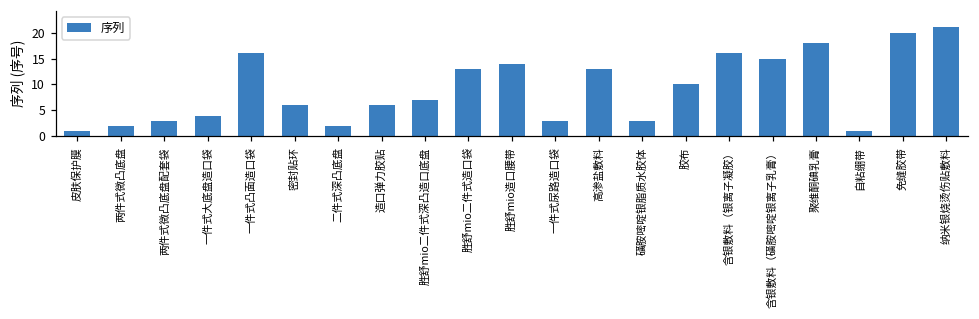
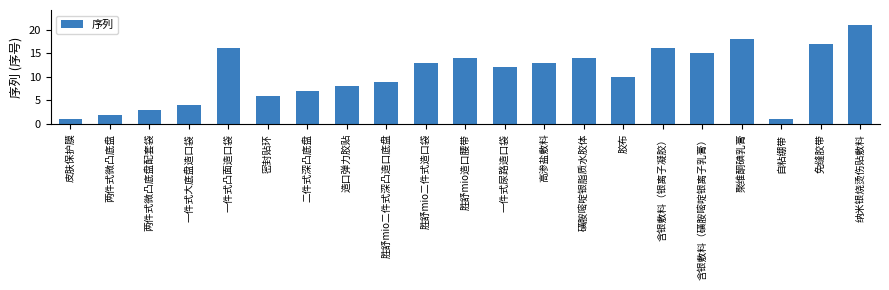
  {
    "皮肤保护膜": 1,
    "两件式微凸底盘": 2,
    "两件式微凸底盘配套袋": 3,
    "一件式大底盘造口袋": 4,
    "一件式凸面造口袋": 16,
    "密封贴环": 6,
-   "二件式深凸底盘": 2,
-   "造口弹力胶贴": 6,
-   "胜舒mio二件式深凸造口底盘": 7,
+   "二件式深凸底盘": 7,
+   "造口弹力胶贴": 8,
+   "胜舒mio二件式深凸造口底盘": 9,
    "胜舒mio二件式造口袋": 13,
    "胜舒mio造口腰带": 14,
-   "一件式尿路造口袋": 3,
+   "一件式尿路造口袋": 12,
    "高渗盐敷料": 13,
-   "磺胺嘧啶银脂质水胶体": 3,
+   "磺胺嘧啶银脂质水胶体": 14,
    "胶布": 10,
    "含银敷料（银离子凝胶）": 16,
    "含银敷料（磺胺嘧啶银离子乳膏）": 15,
    "聚维酮碘乳膏": 18,
    "自粘绷带": 1,
-   "免缝胶带": 20,
+   "免缝胶带": 17,
    "纳米银烧烫伤贴敷料": 21
  }
